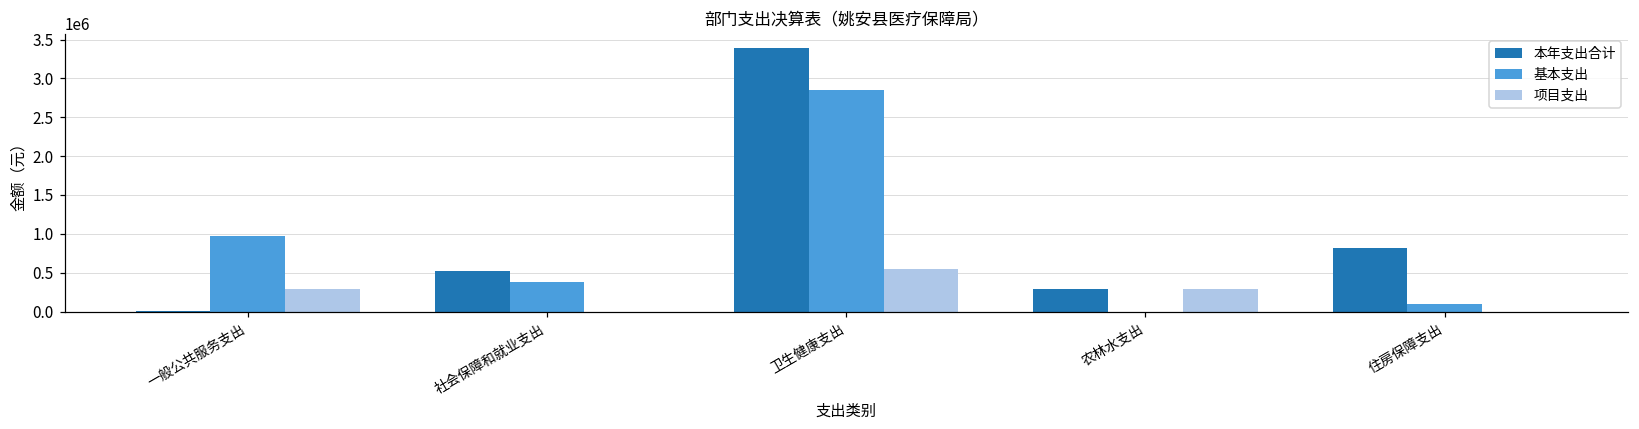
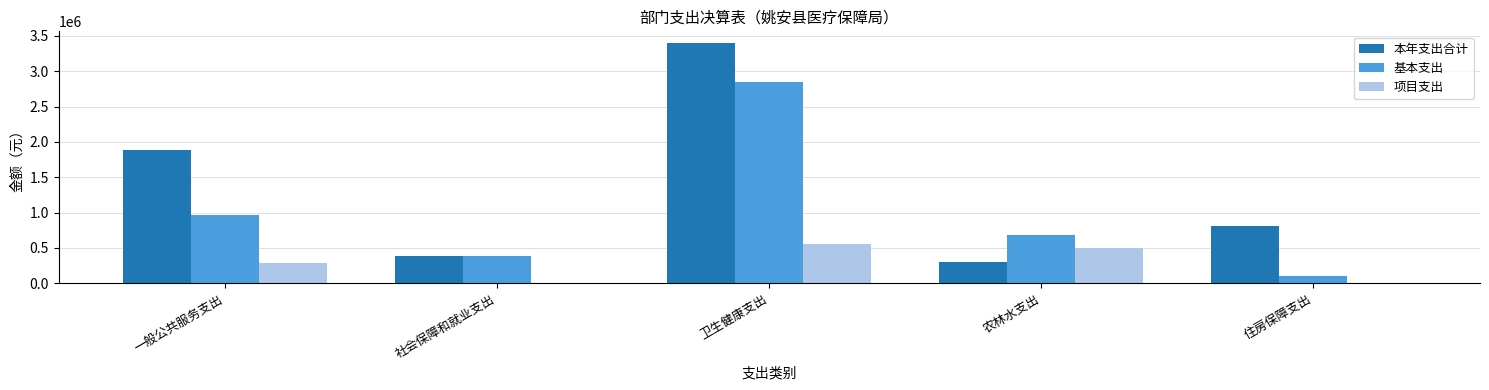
  {
    "本年支出合计": {
-     "一般公共服务支出": 0,
-     "社会保障和就业支出": 500000,
+     "一般公共服务支出": 1900000,
+     "社会保障和就业支出": 400000,
      "卫生健康支出": 3400000,
      "农林水支出": 300000,
      "住房保障支出": 800000
    },
    "基本支出": {
      "一般公共服务支出": 1000000,
      "社会保障和就业支出": 400000,
      "卫生健康支出": 2800000,
-     "农林水支出": 0,
+     "农林水支出": 700000,
      "住房保障支出": 100000
    },
    "项目支出": {
      "一般公共服务支出": 300000,
      "社会保障和就业支出": 0,
      "卫生健康支出": 600000,
-     "农林水支出": 300000,
+     "农林水支出": 500000,
      "住房保障支出": 0
    }
  }
